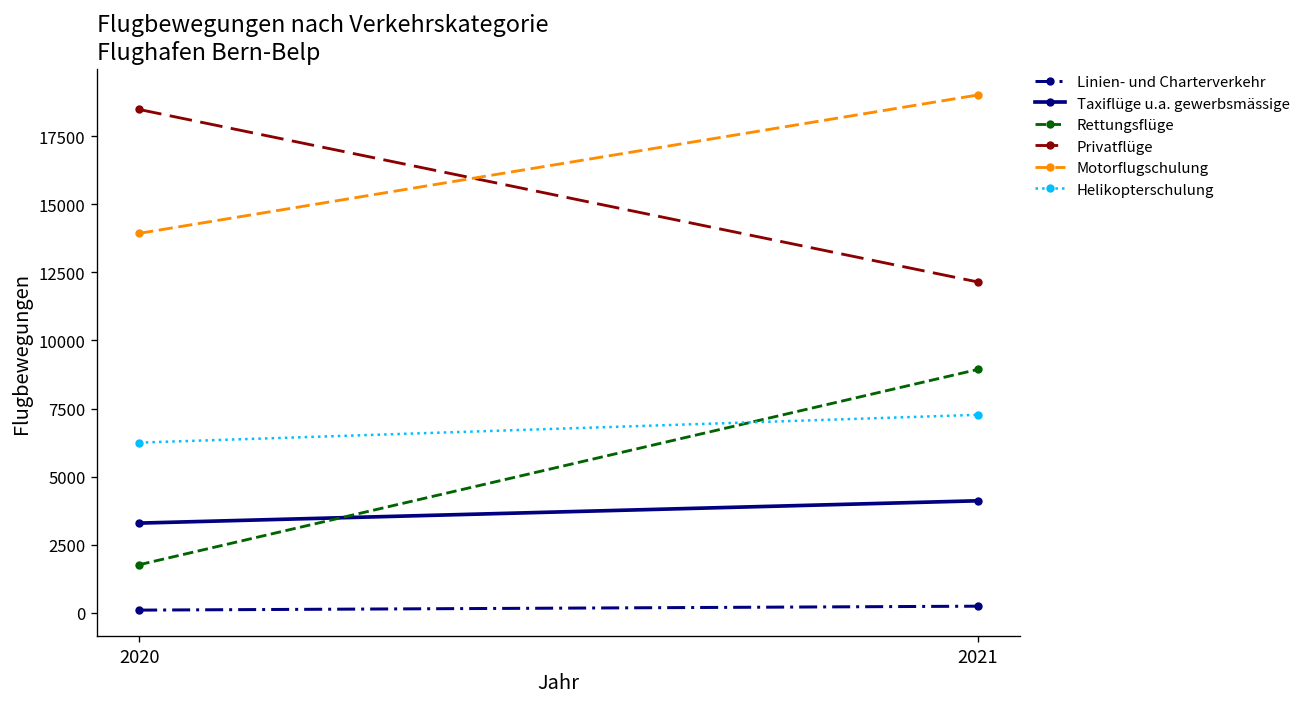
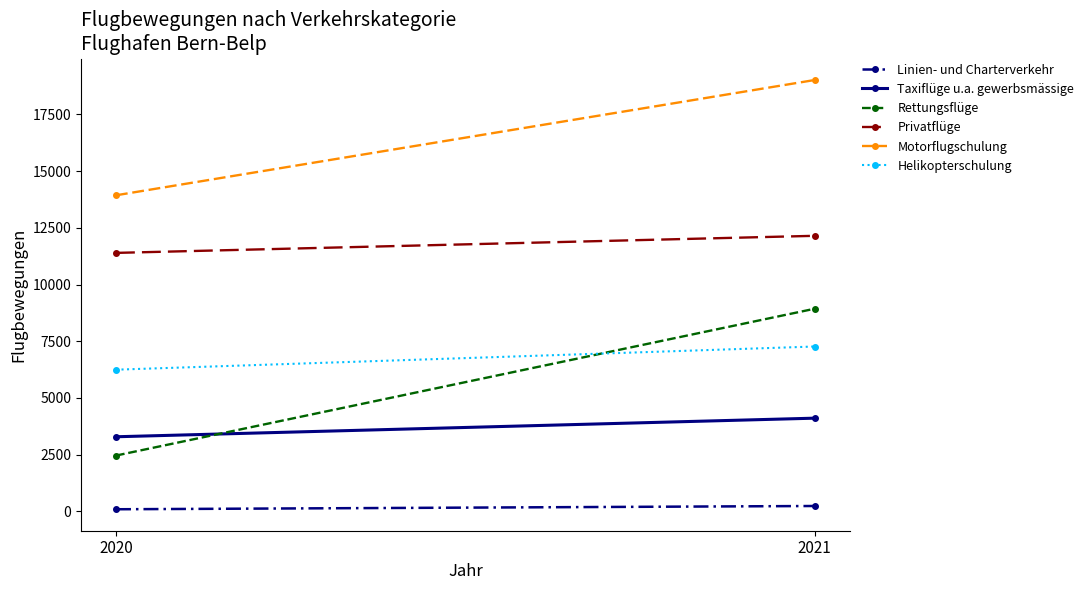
  {
    "Rettungsflüge": {
-     "2020": 1800,
+     "2020": 2500,
      "2021": 8900
    },
    "Privatflüge": {
-     "2020": 18500,
+     "2020": 11400,
      "2021": 12200
    },
    "Motorflugschulung": {
      "2020": 13900,
      "2021": 19000
    },
    "Helikopterschulung": {
      "2020": 6200,
      "2021": 7300
    }
  }
